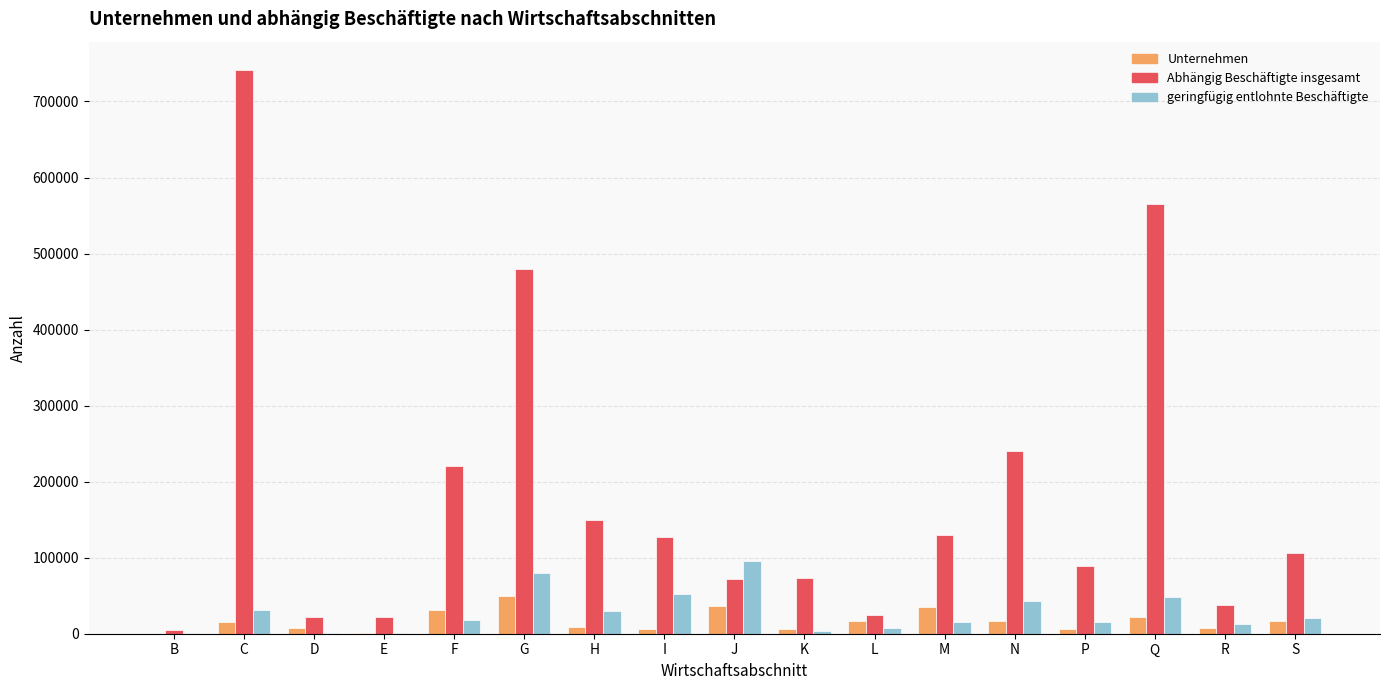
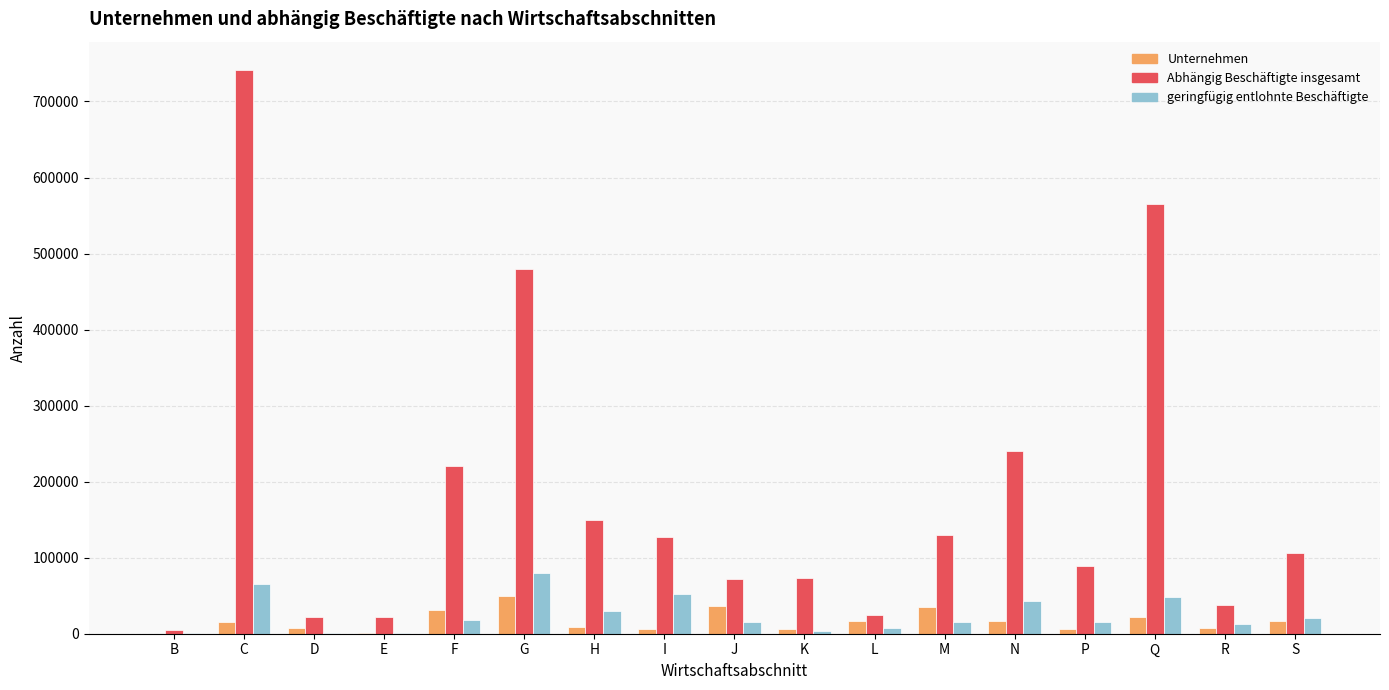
  {
    "Unternehmen": {
      "C": 20000,
      "D": 10000,
      "F": 30000,
      "G": 50000,
      "H": 10000,
      "I": 10000,
      "J": 40000,
      "K": 10000,
      "L": 20000,
      "M": 30000,
      "N": 20000,
      "P": 10000,
      "Q": 20000,
      "R": 10000,
      "S": 20000
    },
    "Abhängig Beschäftigte insgesamt": {
      "B": 10000,
      "C": 740000,
      "D": 20000,
      "E": 20000,
      "F": 220000,
      "G": 480000,
      "H": 150000,
      "I": 130000,
      "J": 70000,
      "K": 70000,
      "L": 20000,
      "M": 130000,
      "N": 240000,
      "P": 90000,
      "Q": 570000,
      "R": 40000,
      "S": 110000
    },
    "geringfügig entlohnte Beschäftigte": {
-     "C": 30000,
+     "C": 70000,
      "F": 20000,
      "G": 80000,
      "H": 30000,
      "I": 50000,
-     "J": 100000,
+     "J": 10000,
      "K": 0,
      "L": 10000,
      "M": 20000,
      "N": 40000,
      "P": 20000,
      "Q": 50000,
      "R": 10000,
      "S": 20000
    }
  }
